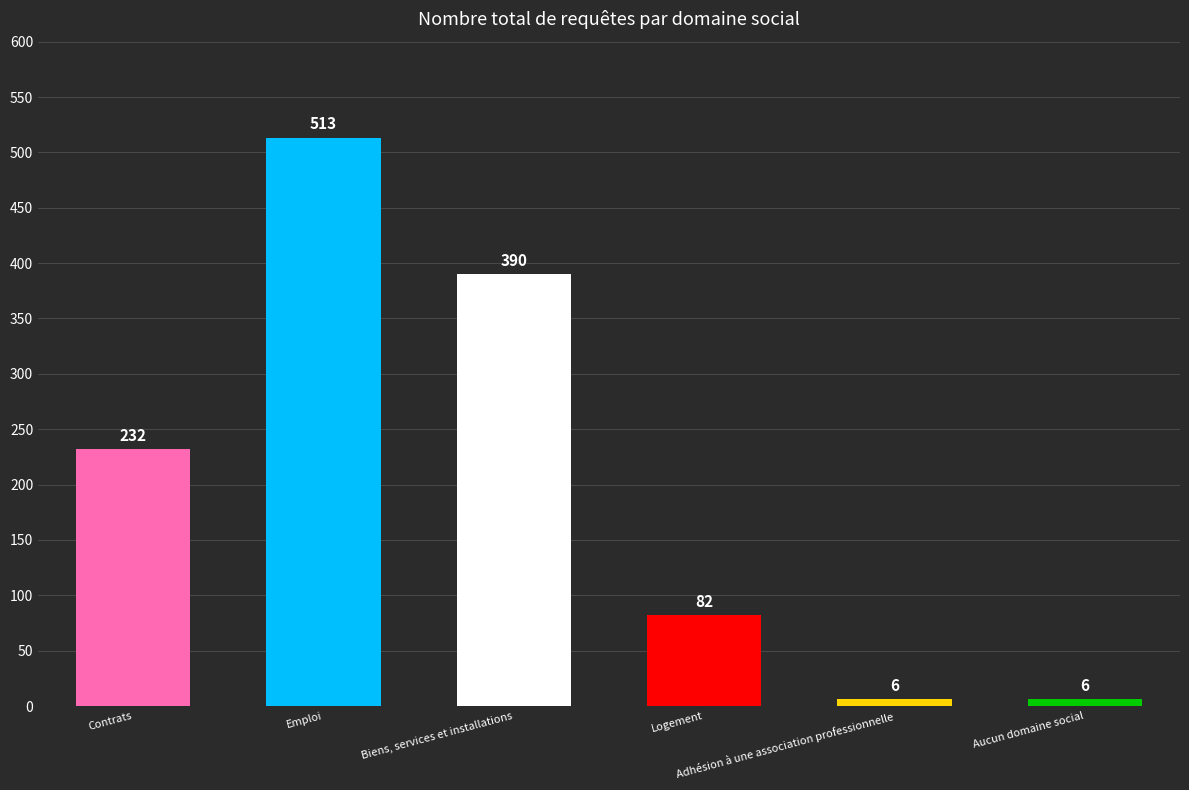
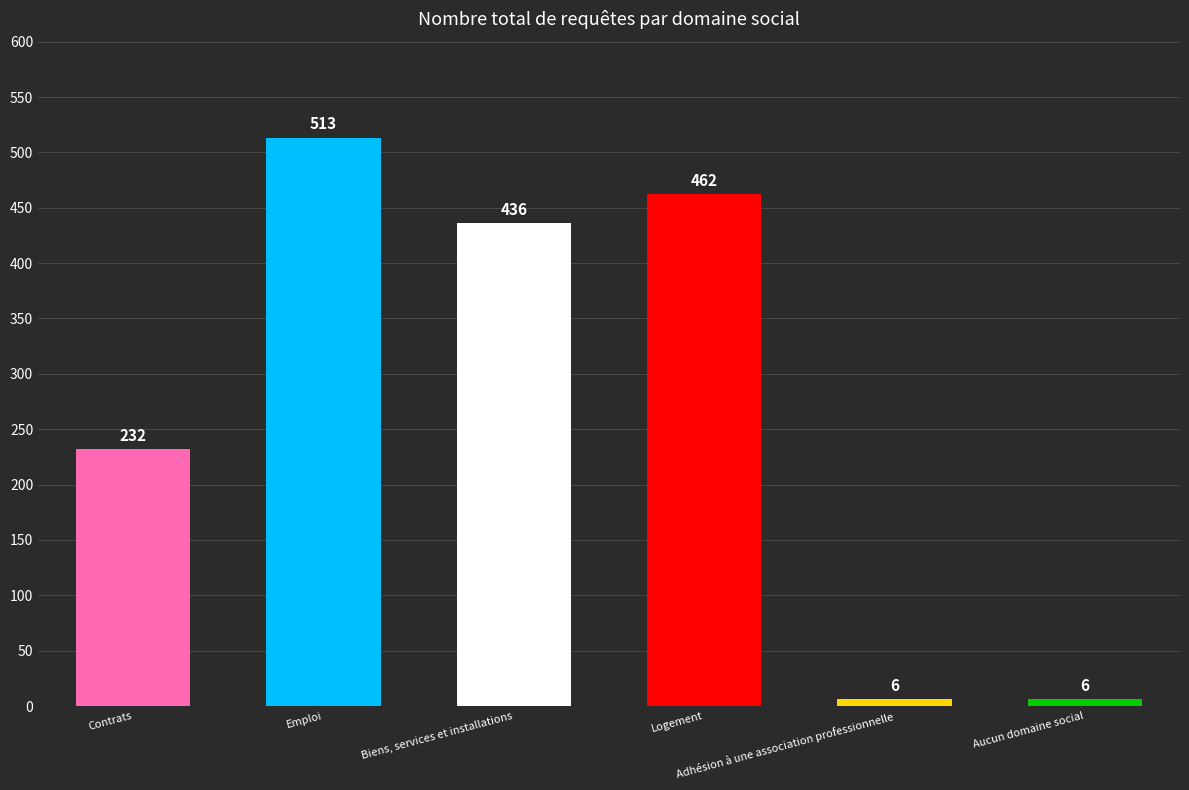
  {
    "Contrats": 232,
    "Emploi": 513,
-   "Biens, services et installations": 390,
-   "Logement": 82,
+   "Biens, services et installations": 436,
+   "Logement": 462,
    "Adhésion à une association professionnelle": 6,
    "Aucun domaine social": 6
  }
